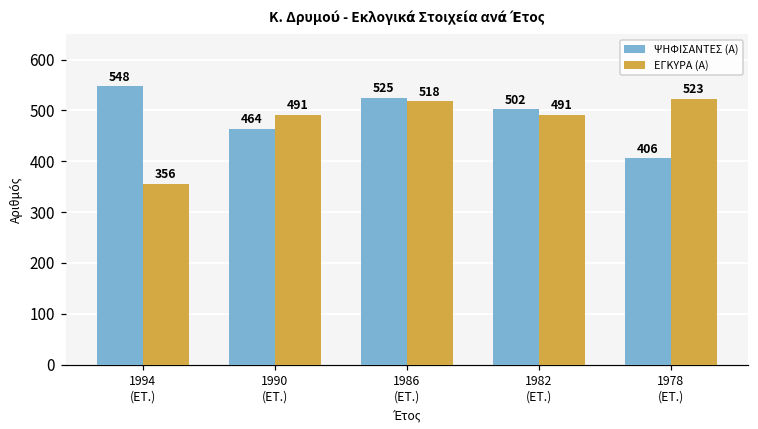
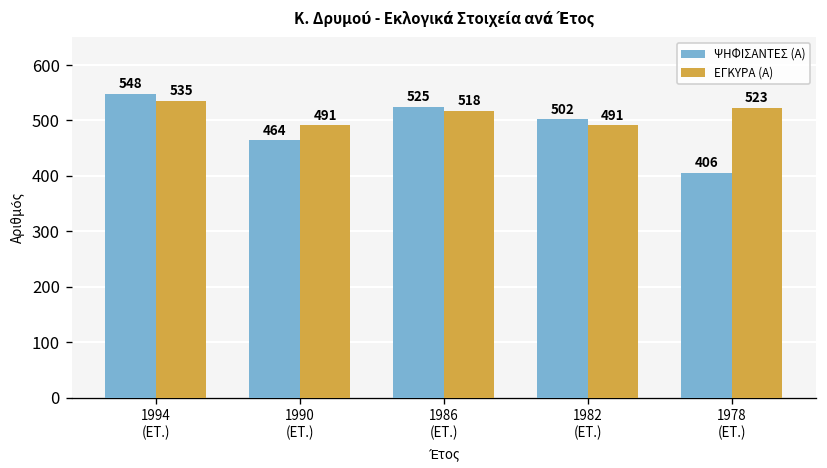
  {
    "ΨΗΦΙΣΑΝΤΕΣ (Α)": {
      "1994 (ΕΤ.)": 548,
      "1990 (ΕΤ.)": 464,
      "1986 (ΕΤ.)": 525,
      "1982 (ΕΤ.)": 502,
      "1978 (ΕΤ.)": 406
    },
    "ΕΓΚΥΡΑ (Α)": {
-     "1994 (ΕΤ.)": 356,
+     "1994 (ΕΤ.)": 535,
      "1990 (ΕΤ.)": 491,
      "1986 (ΕΤ.)": 518,
      "1982 (ΕΤ.)": 491,
      "1978 (ΕΤ.)": 523
    }
  }
